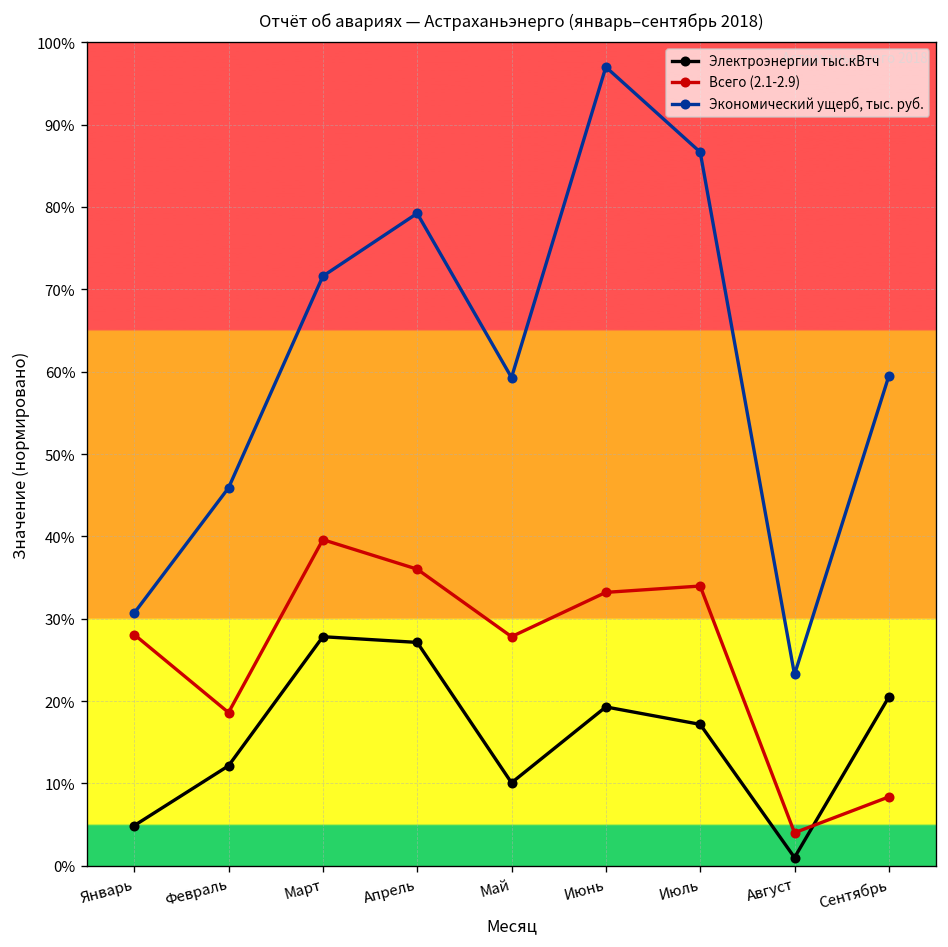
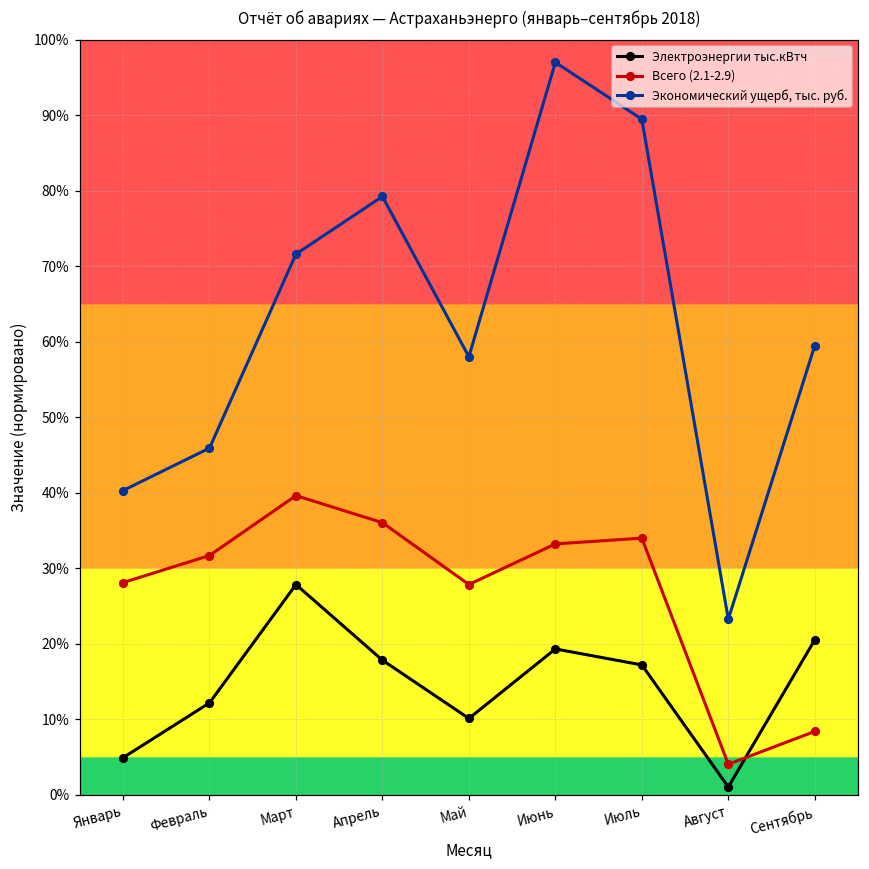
  {
    "Электроэнергии тыс.кВтч": {
      "Январь": "5%",
      "Февраль": "12%",
      "Март": "28%",
-     "Апрель": "27%",
+     "Апрель": "18%",
      "Май": "10%",
      "Июнь": "19%",
      "Июль": "17%",
      "Август": "1%",
      "Сентябрь": "20%"
    },
    "Всего (2.1-2.9)": {
      "Январь": "28%",
-     "Февраль": "19%",
+     "Февраль": "32%",
      "Март": "40%",
      "Апрель": "36%",
      "Май": "28%",
      "Июнь": "33%",
      "Июль": "34%",
      "Август": "4%",
      "Сентябрь": "8%"
    },
    "Экономический ущерб, тыс. руб.": {
-     "Январь": "31%",
+     "Январь": "40%",
      "Февраль": "46%",
      "Март": "72%",
      "Апрель": "79%",
-     "Май": "59%",
+     "Май": "58%",
      "Июнь": "97%",
-     "Июль": "87%",
+     "Июль": "89%",
      "Август": "23%",
      "Сентябрь": "59%"
    }
  }
